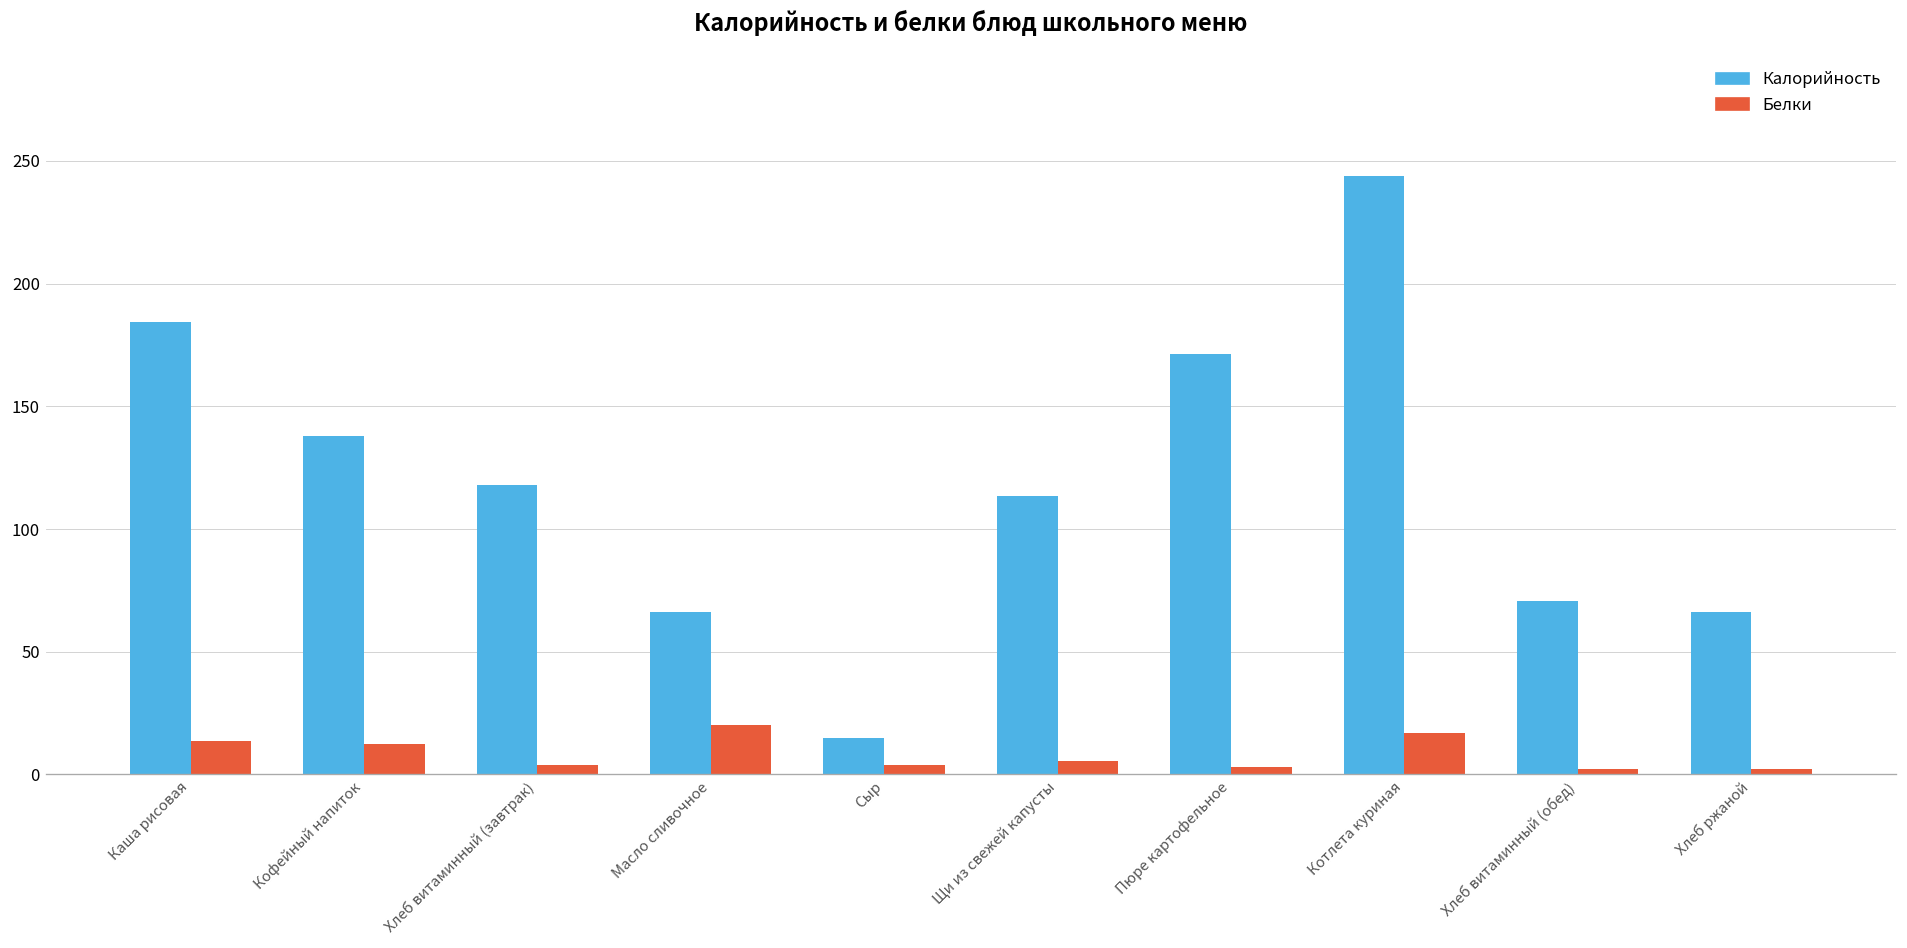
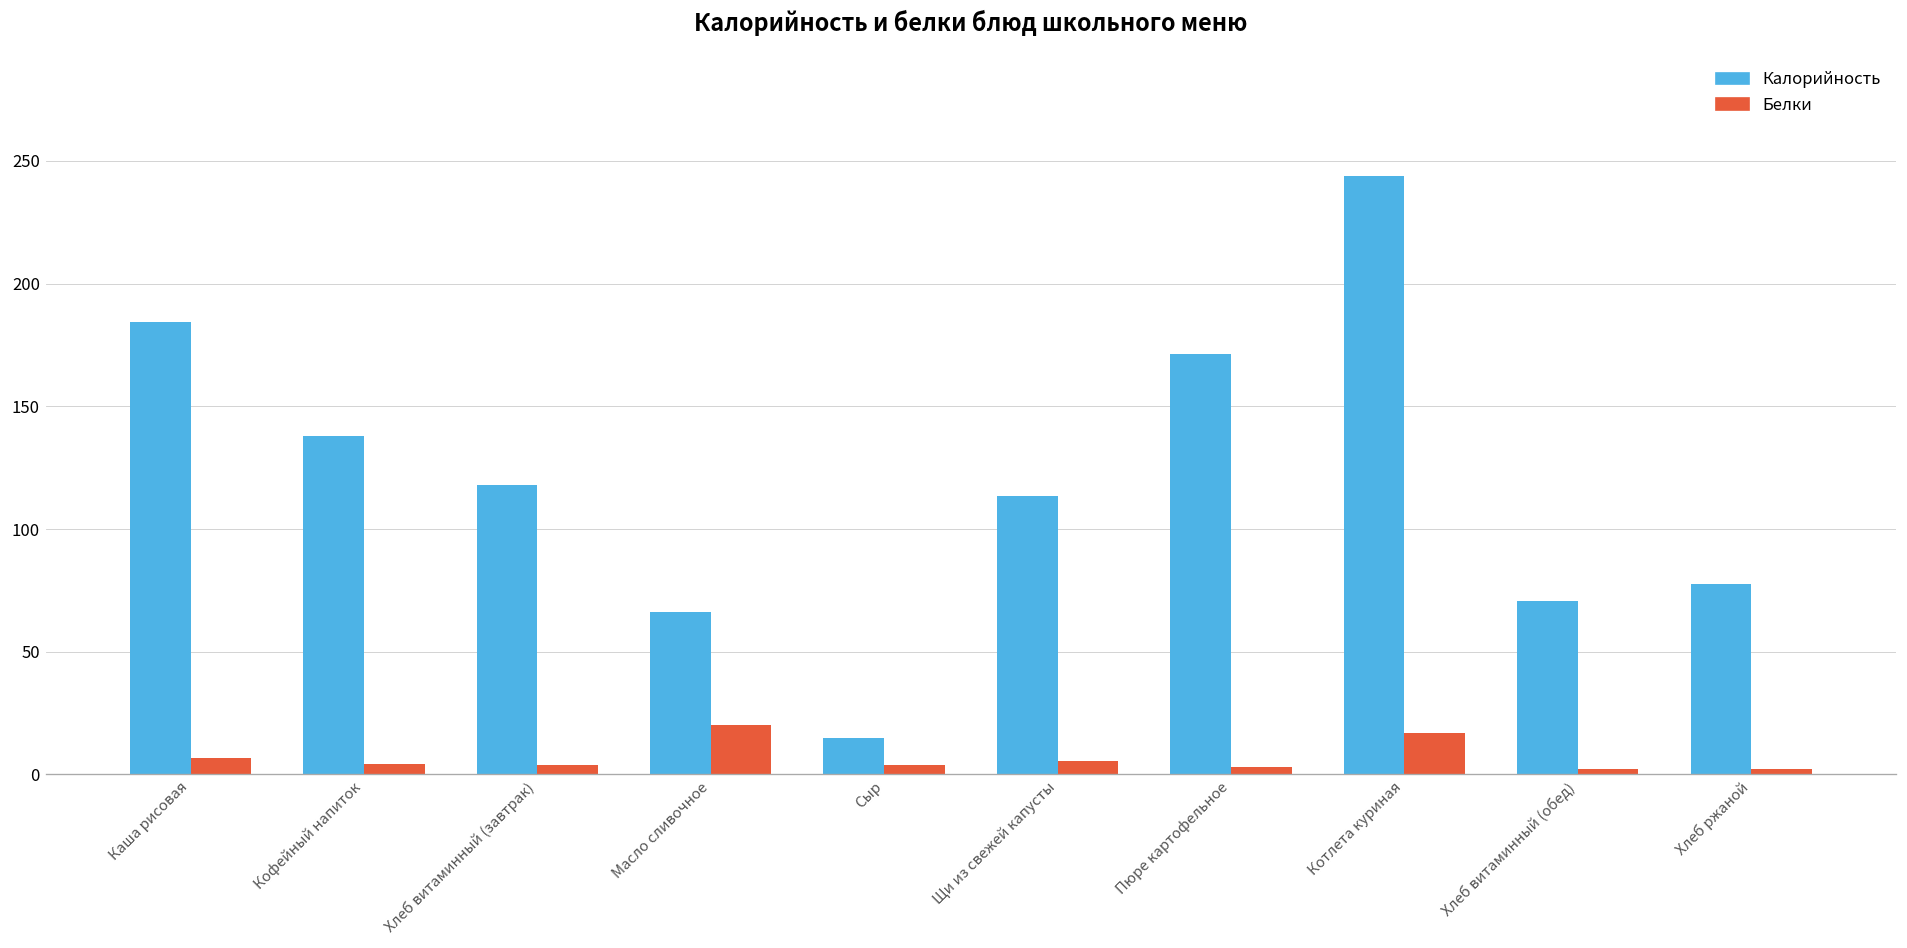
  {
    "Калорийность": {
      "Каша рисовая": 184,
      "Кофейный напиток": 138,
      "Хлеб витаминный (завтрак)": 118,
      "Масло сливочное": 66,
      "Сыр": 15,
      "Щи из свежей капусты": 114,
      "Пюре картофельное": 171,
      "Котлета куриная": 244,
      "Хлеб витаминный (обед)": 71,
-     "Хлеб ржаной": 66
+     "Хлеб ржаной": 78
    },
    "Белки": {
-     "Каша рисовая": 13,
-     "Кофейный напиток": 12,
+     "Каша рисовая": 7,
+     "Кофейный напиток": 4,
      "Хлеб витаминный (завтрак)": 4,
      "Масло сливочное": 20,
      "Сыр": 4,
      "Щи из свежей капусты": 6,
      "Пюре картофельное": 3,
      "Котлета куриная": 17,
      "Хлеб витаминный (обед)": 2,
      "Хлеб ржаной": 2
    }
  }
